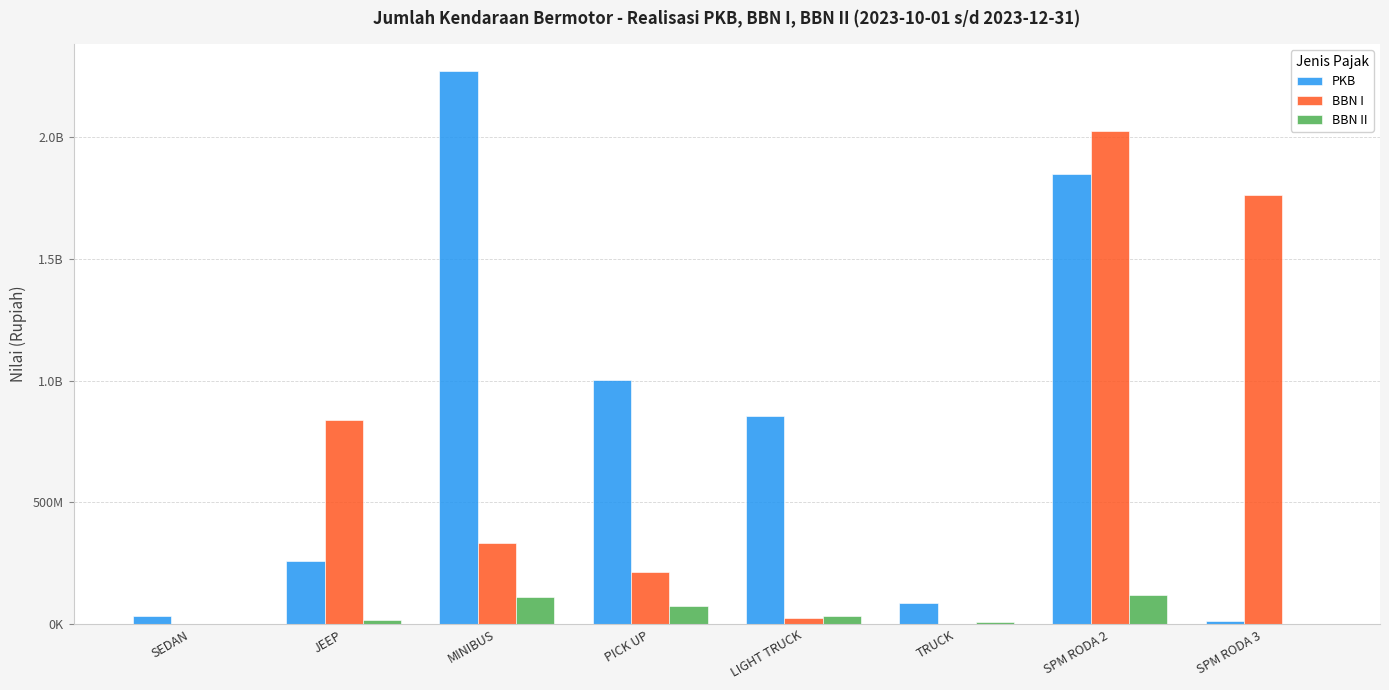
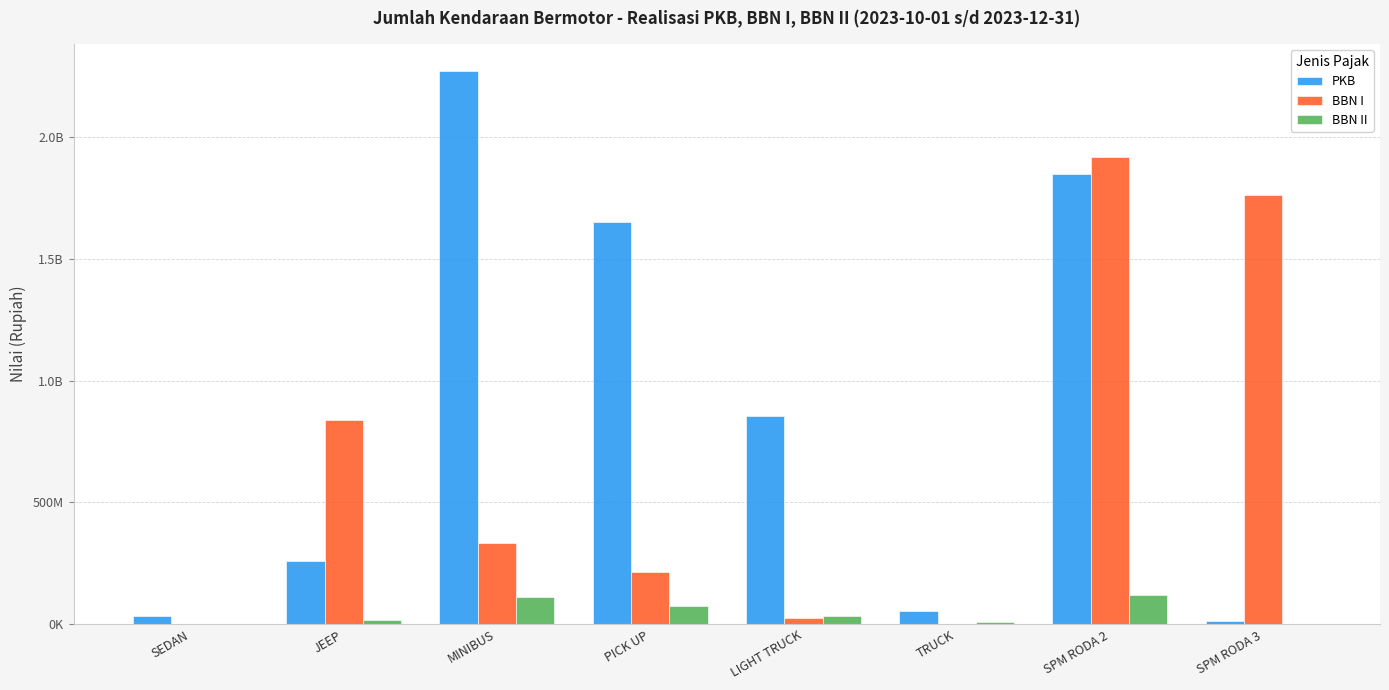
  {
    "PKB": {
      "SEDAN": 40000000,
      "JEEP": 260000000,
      "MINIBUS": 2270000000,
-     "PICK UP": 1000000000,
+     "PICK UP": 1650000000,
      "LIGHT TRUCK": 850000000,
-     "TRUCK": 90000000,
+     "TRUCK": 50000000,
      "SPM RODA 2": 1850000000,
      "SPM RODA 3": 10000000
    },
    "BBN I": {
      "SEDAN": 0,
      "JEEP": 840000000,
      "MINIBUS": 330000000,
      "PICK UP": 220000000,
      "LIGHT TRUCK": 30000000,
      "TRUCK": 0,
-     "SPM RODA 2": 2020000000,
+     "SPM RODA 2": 1920000000,
      "SPM RODA 3": 1760000000
    },
    "BBN II": {
      "JEEP": 20000000,
      "MINIBUS": 110000000,
      "PICK UP": 70000000,
      "LIGHT TRUCK": 30000000,
      "SPM RODA 2": 120000000,
      "SPM RODA 3": 0
    }
  }
